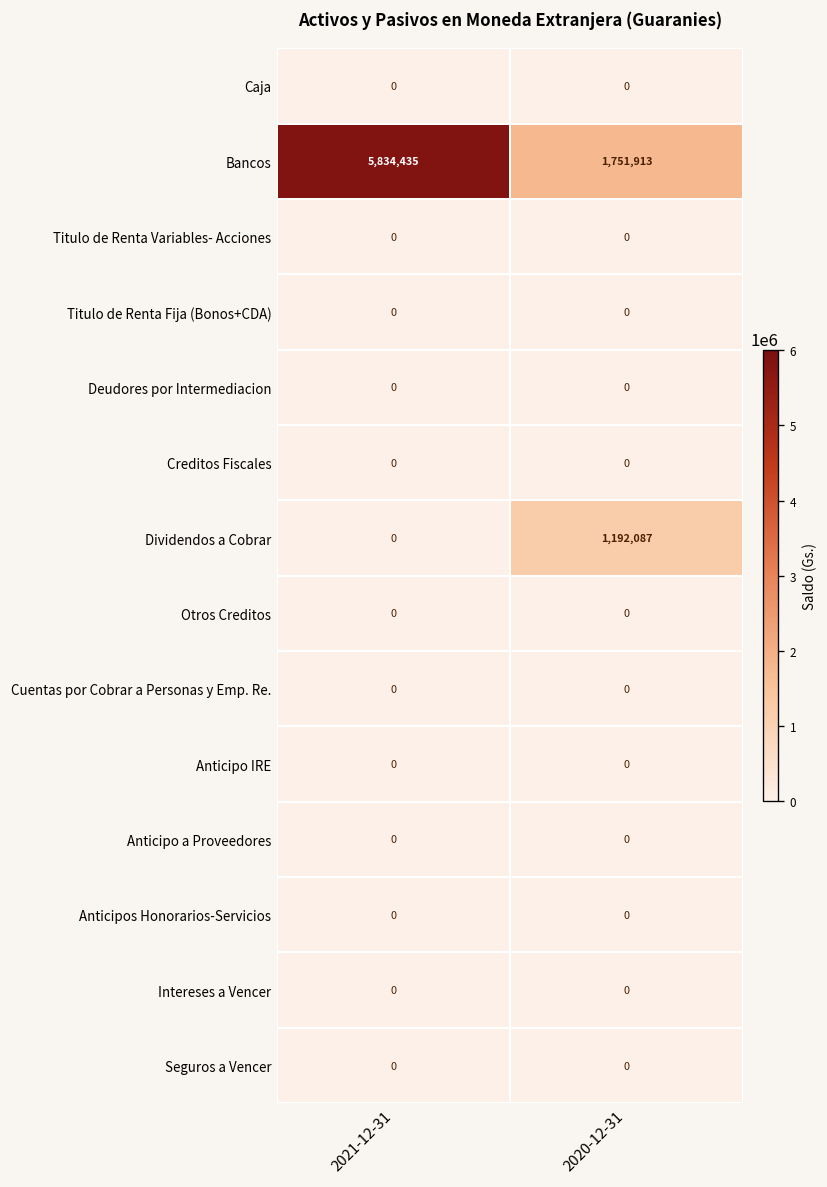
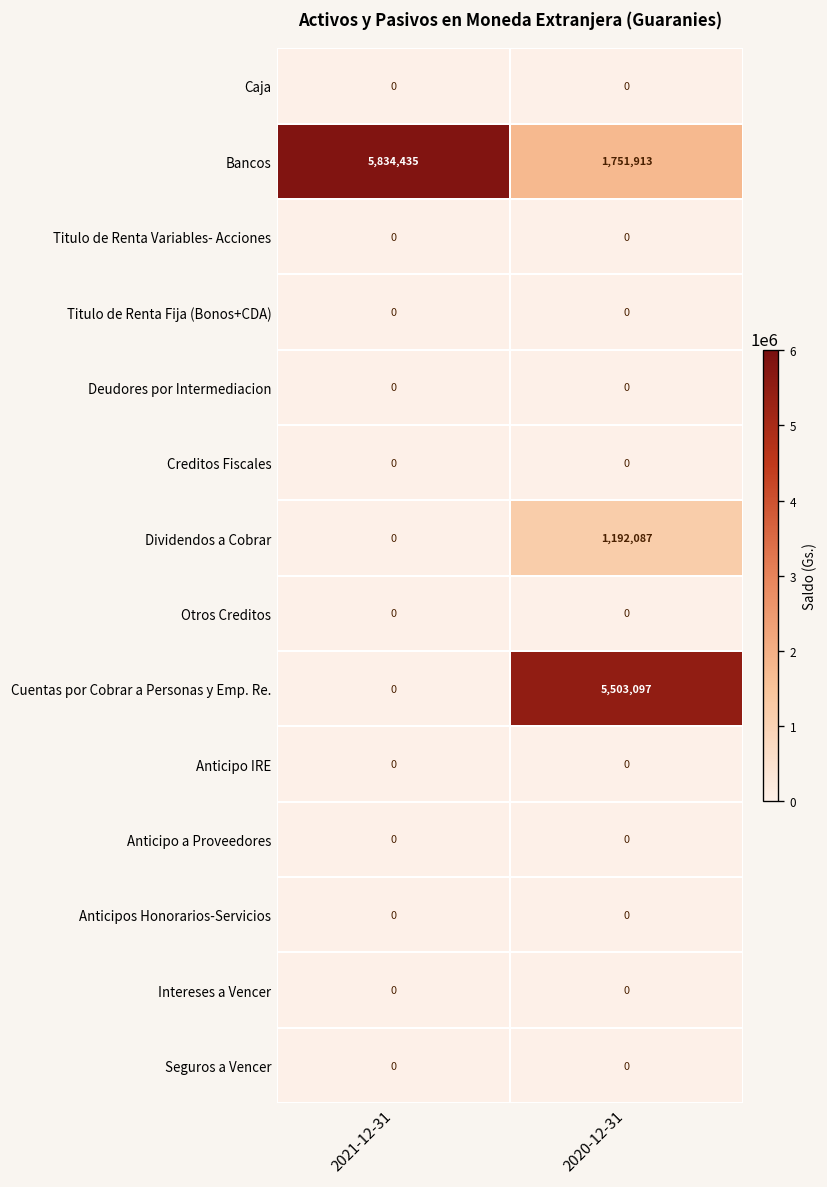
  {
    "Caja": {
      "2021-12-31": "0",
      "2020-12-31": "0"
    },
    "Bancos": {
      "2021-12-31": "5,834,435",
      "2020-12-31": "1,751,913"
    },
    "Titulo de Renta Variables- Acciones": {
      "2021-12-31": "0",
      "2020-12-31": "0"
    },
    "Titulo de Renta Fija (Bonos+CDA)": {
      "2021-12-31": "0",
      "2020-12-31": "0"
    },
    "Deudores por Intermediacion": {
      "2021-12-31": "0",
      "2020-12-31": "0"
    },
    "Creditos Fiscales": {
      "2021-12-31": "0",
      "2020-12-31": "0"
    },
    "Dividendos a Cobrar": {
      "2021-12-31": "0",
      "2020-12-31": "1,192,087"
    },
    "Otros Creditos": {
      "2021-12-31": "0",
      "2020-12-31": "0"
    },
    "Cuentas por Cobrar a Personas y Emp. Re.": {
      "2021-12-31": "0",
-     "2020-12-31": "0"
+     "2020-12-31": "5,503,097"
    },
    "Anticipo IRE": {
      "2021-12-31": "0",
      "2020-12-31": "0"
    },
    "Anticipo a Proveedores": {
      "2021-12-31": "0",
      "2020-12-31": "0"
    },
    "Anticipos Honorarios-Servicios": {
      "2021-12-31": "0",
      "2020-12-31": "0"
    },
    "Intereses a Vencer": {
      "2021-12-31": "0",
      "2020-12-31": "0"
    },
    "Seguros a Vencer": {
      "2021-12-31": "0",
      "2020-12-31": "0"
    }
  }
